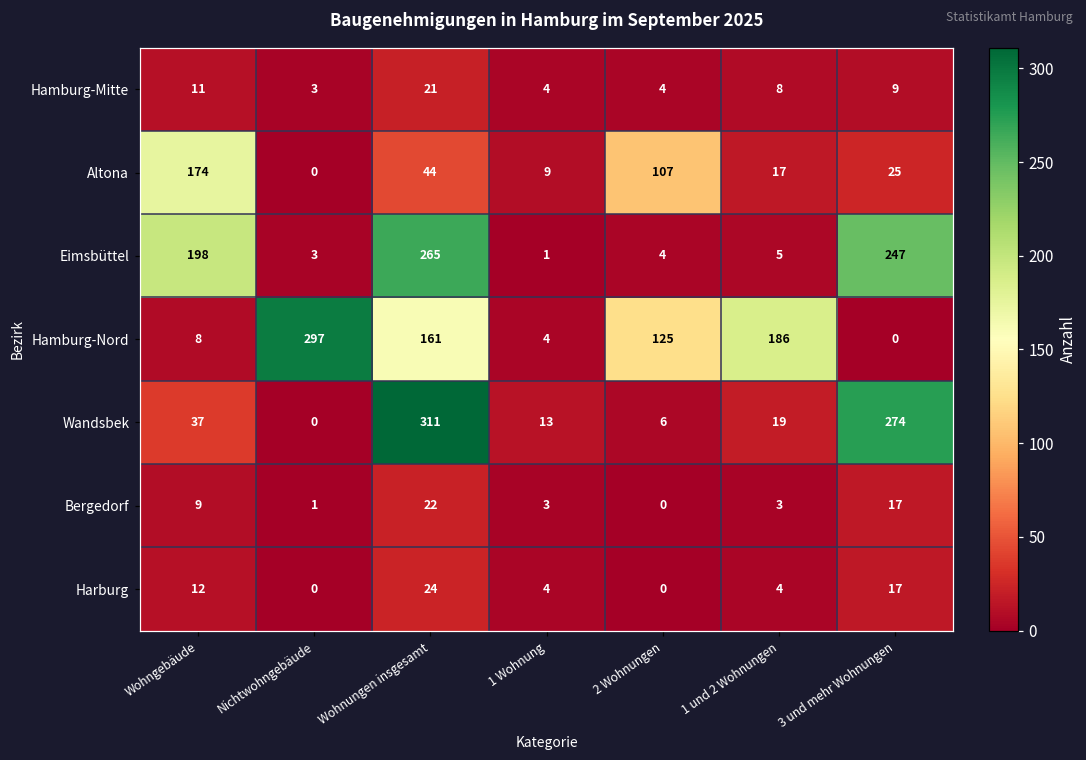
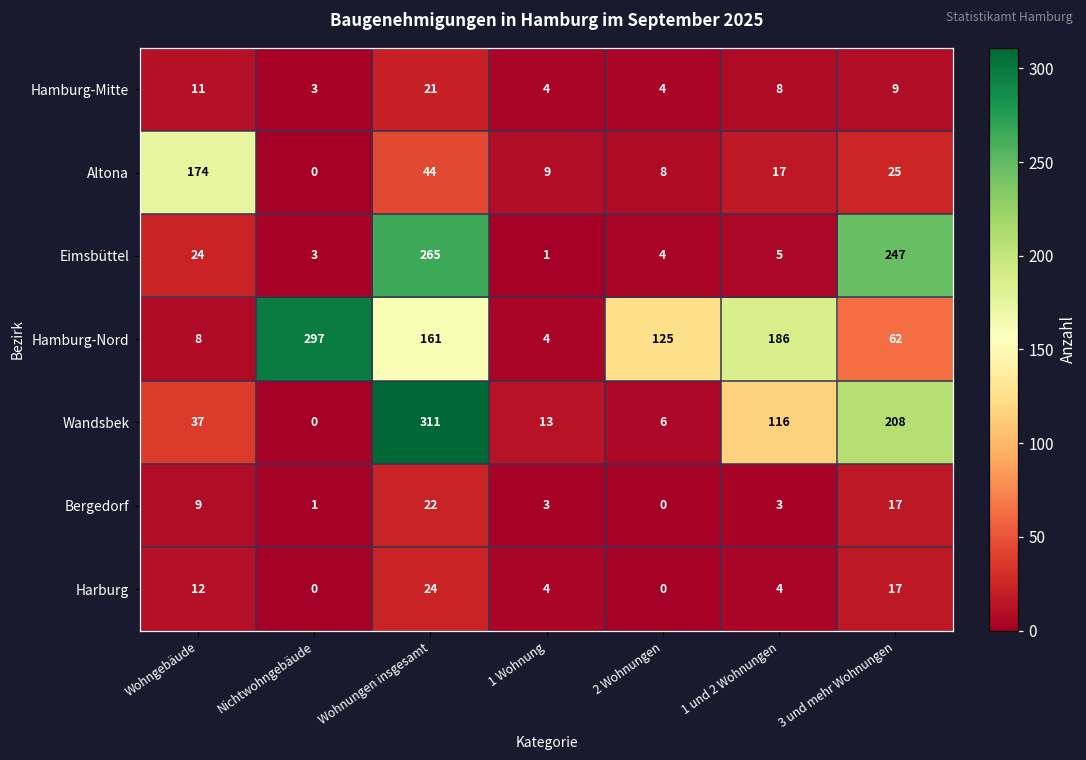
  {
    "Hamburg-Mitte": {
      "Wohngebäude": 11,
      "Nichtwohngebäude": 3,
      "Wohnungen insgesamt": 21,
      "1 Wohnung": 4,
      "2 Wohnungen": 4,
      "1 und 2 Wohnungen": 8,
      "3 und mehr Wohnungen": 9
    },
    "Altona": {
      "Wohngebäude": 174,
      "Nichtwohngebäude": 0,
      "Wohnungen insgesamt": 44,
      "1 Wohnung": 9,
-     "2 Wohnungen": 107,
+     "2 Wohnungen": 8,
      "1 und 2 Wohnungen": 17,
      "3 und mehr Wohnungen": 25
    },
    "Eimsbüttel": {
-     "Wohngebäude": 198,
+     "Wohngebäude": 24,
      "Nichtwohngebäude": 3,
      "Wohnungen insgesamt": 265,
      "1 Wohnung": 1,
      "2 Wohnungen": 4,
      "1 und 2 Wohnungen": 5,
      "3 und mehr Wohnungen": 247
    },
    "Hamburg-Nord": {
      "Wohngebäude": 8,
      "Nichtwohngebäude": 297,
      "Wohnungen insgesamt": 161,
      "1 Wohnung": 4,
      "2 Wohnungen": 125,
      "1 und 2 Wohnungen": 186,
-     "3 und mehr Wohnungen": 0
+     "3 und mehr Wohnungen": 62
    },
    "Wandsbek": {
      "Wohngebäude": 37,
      "Nichtwohngebäude": 0,
      "Wohnungen insgesamt": 311,
      "1 Wohnung": 13,
      "2 Wohnungen": 6,
-     "1 und 2 Wohnungen": 19,
-     "3 und mehr Wohnungen": 274
+     "1 und 2 Wohnungen": 116,
+     "3 und mehr Wohnungen": 208
    },
    "Bergedorf": {
      "Wohngebäude": 9,
      "Nichtwohngebäude": 1,
      "Wohnungen insgesamt": 22,
      "1 Wohnung": 3,
      "2 Wohnungen": 0,
      "1 und 2 Wohnungen": 3,
      "3 und mehr Wohnungen": 17
    },
    "Harburg": {
      "Wohngebäude": 12,
      "Nichtwohngebäude": 0,
      "Wohnungen insgesamt": 24,
      "1 Wohnung": 4,
      "2 Wohnungen": 0,
      "1 und 2 Wohnungen": 4,
      "3 und mehr Wohnungen": 17
    }
  }
